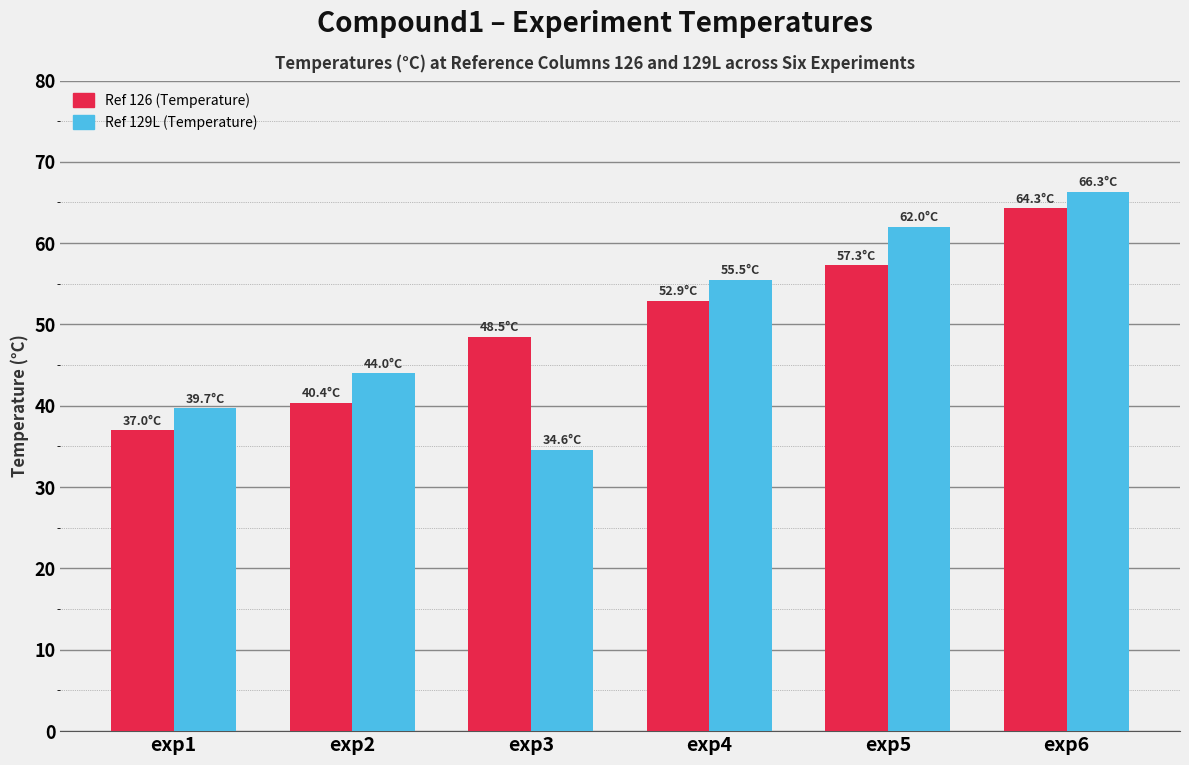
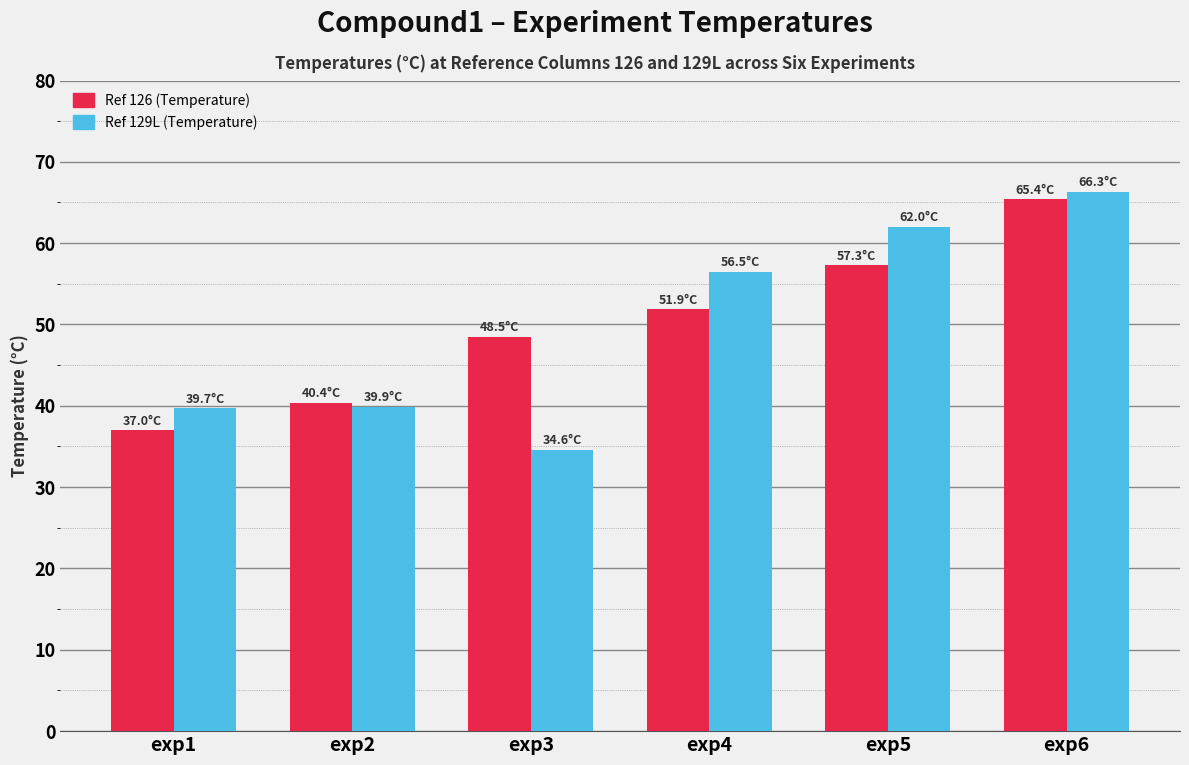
  {
    "Ref 126 (Temperature)": {
      "exp1": "37.0°C",
      "exp2": "40.4°C",
      "exp3": "48.5°C",
-     "exp4": "52.9°C",
+     "exp4": "51.9°C",
      "exp5": "57.3°C",
-     "exp6": "64.3°C"
+     "exp6": "65.4°C"
    },
    "Ref 129L (Temperature)": {
      "exp1": "39.7°C",
-     "exp2": "44.0°C",
+     "exp2": "39.9°C",
      "exp3": "34.6°C",
-     "exp4": "55.5°C",
+     "exp4": "56.5°C",
      "exp5": "62.0°C",
      "exp6": "66.3°C"
    }
  }
